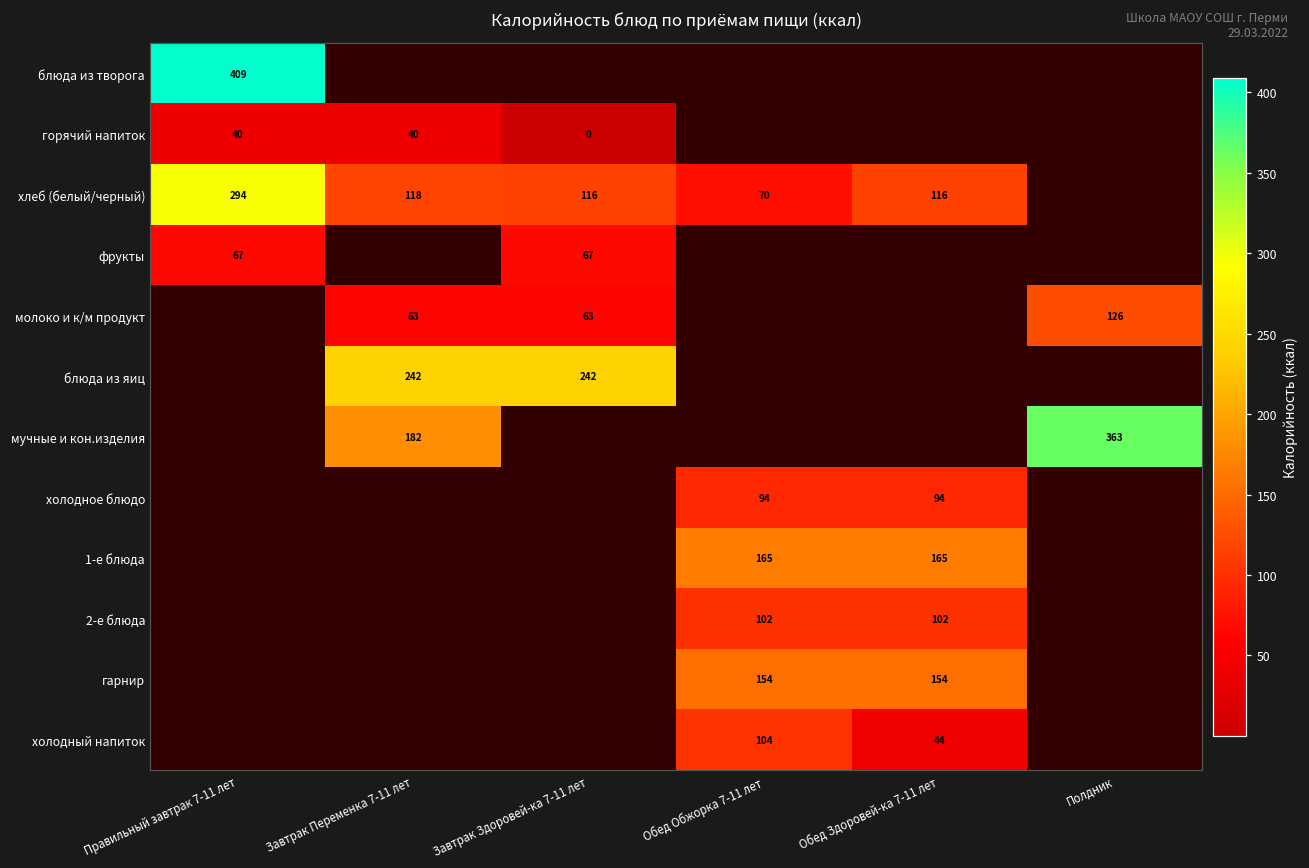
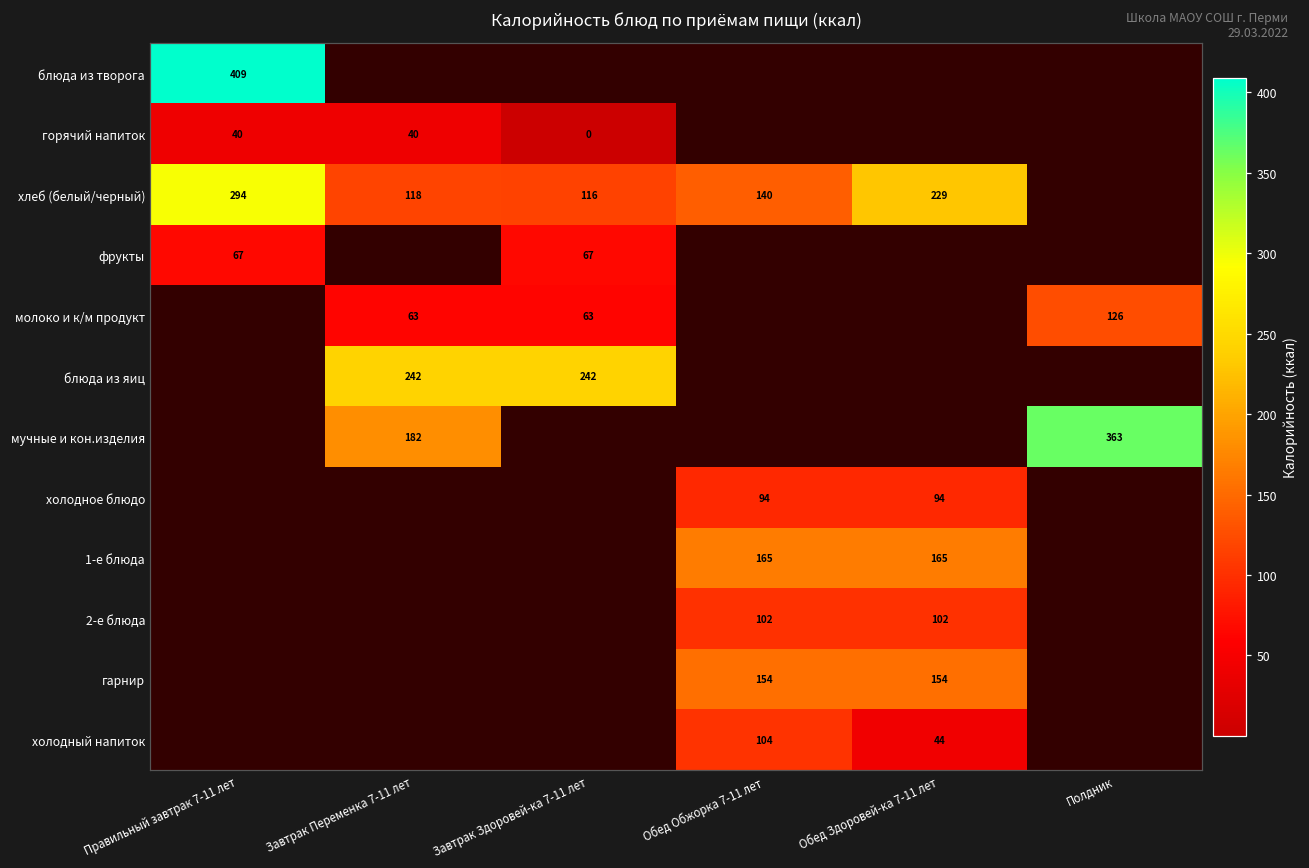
  {
    "блюда из творога": {
      "Правильный завтрак 7-11 лет": 409
    },
    "горячий напиток": {
      "Правильный завтрак 7-11 лет": 40,
      "Завтрак Переменка 7-11 лет": 40,
      "Завтрак Здоровей-ка 7-11 лет": 0
    },
    "хлеб (белый/черный)": {
      "Правильный завтрак 7-11 лет": 294,
      "Завтрак Переменка 7-11 лет": 118,
      "Завтрак Здоровей-ка 7-11 лет": 116,
-     "Обед Обжорка 7-11 лет": 70,
-     "Обед Здоровей-ка 7-11 лет": 116
+     "Обед Обжорка 7-11 лет": 140,
+     "Обед Здоровей-ка 7-11 лет": 229
    },
    "фрукты": {
      "Правильный завтрак 7-11 лет": 67,
      "Завтрак Здоровей-ка 7-11 лет": 67
    },
    "молоко и к/м продукт": {
      "Завтрак Переменка 7-11 лет": 63,
      "Завтрак Здоровей-ка 7-11 лет": 63,
      "Полдник": 126
    },
    "блюда из яиц": {
      "Завтрак Переменка 7-11 лет": 242,
      "Завтрак Здоровей-ка 7-11 лет": 242
    },
    "мучные и кон.изделия": {
      "Завтрак Переменка 7-11 лет": 182,
      "Полдник": 363
    },
    "холодное блюдо": {
      "Обед Обжорка 7-11 лет": 94,
      "Обед Здоровей-ка 7-11 лет": 94
    },
    "1-е блюда": {
      "Обед Обжорка 7-11 лет": 165,
      "Обед Здоровей-ка 7-11 лет": 165
    },
    "2-е блюда": {
      "Обед Обжорка 7-11 лет": 102,
      "Обед Здоровей-ка 7-11 лет": 102
    },
    "гарнир": {
      "Обед Обжорка 7-11 лет": 154,
      "Обед Здоровей-ка 7-11 лет": 154
    },
    "холодный напиток": {
      "Обед Обжорка 7-11 лет": 104,
      "Обед Здоровей-ка 7-11 лет": 44
    }
  }
